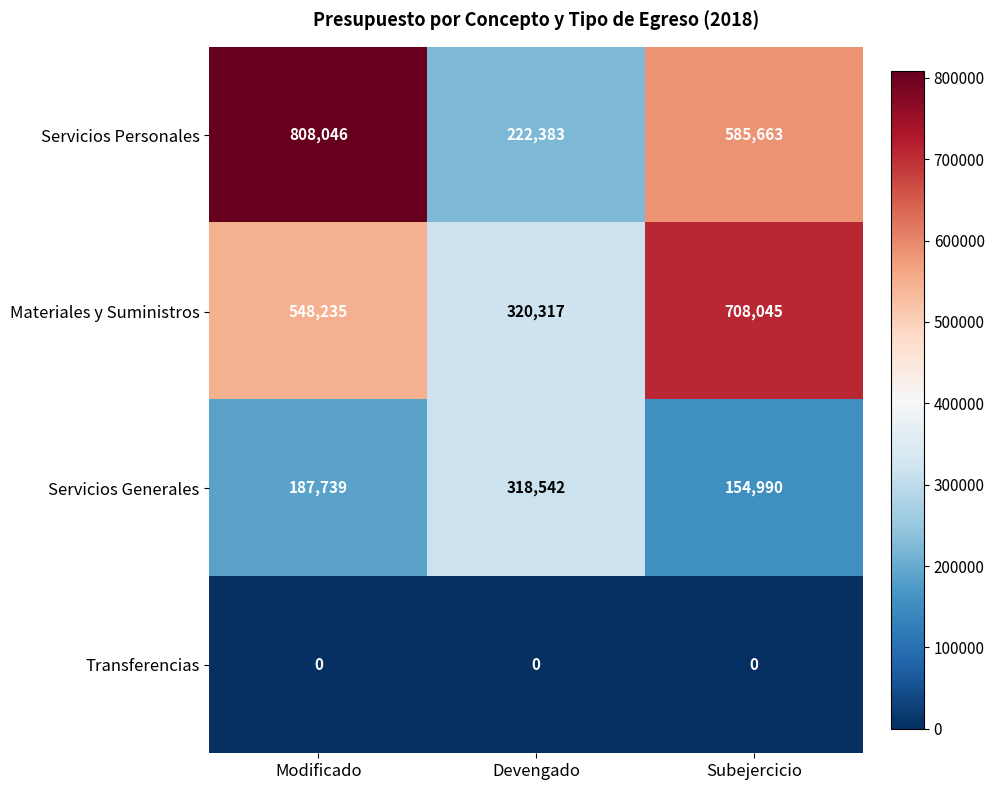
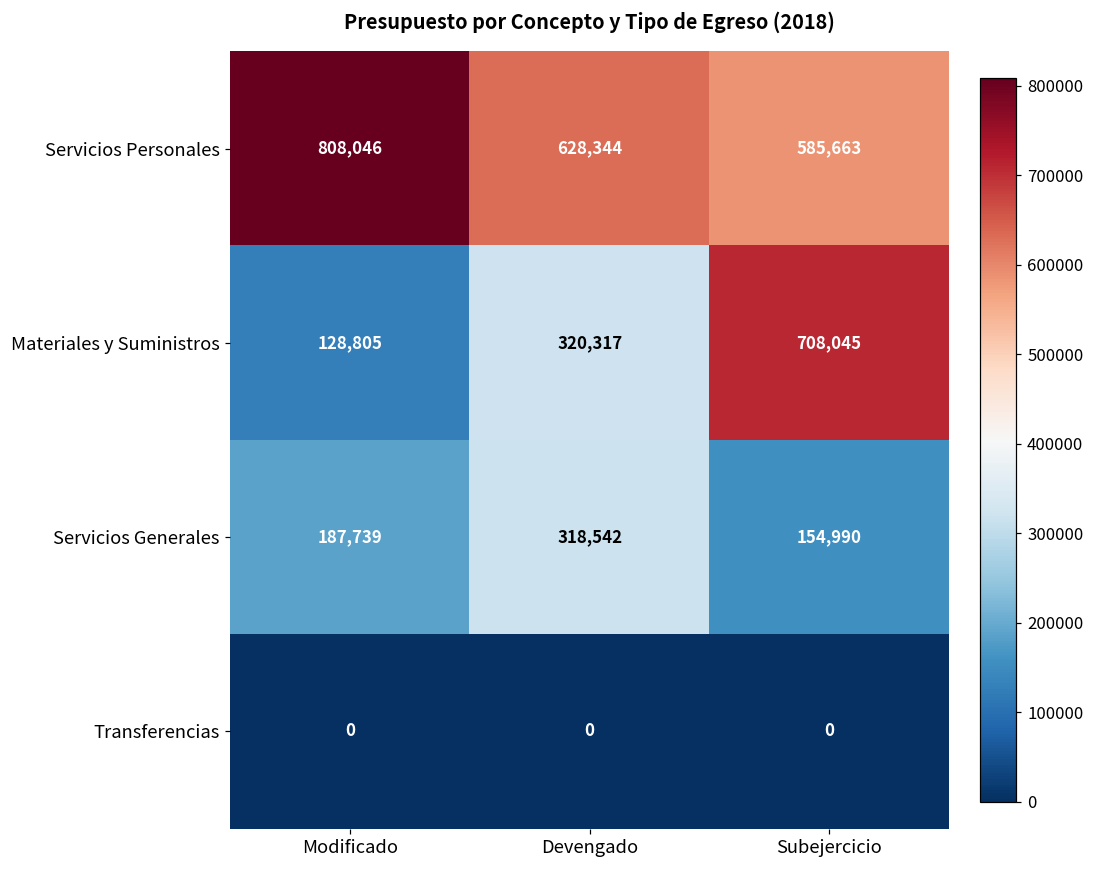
  {
    "Servicios Personales": {
      "Modificado": "808,046",
-     "Devengado": "222,383",
+     "Devengado": "628,344",
      "Subejercicio": "585,663"
    },
    "Materiales y Suministros": {
-     "Modificado": "548,235",
+     "Modificado": "128,805",
      "Devengado": "320,317",
      "Subejercicio": "708,045"
    },
    "Servicios Generales": {
      "Modificado": "187,739",
      "Devengado": "318,542",
      "Subejercicio": "154,990"
    },
    "Transferencias": {
      "Modificado": "0",
      "Devengado": "0",
      "Subejercicio": "0"
    }
  }
